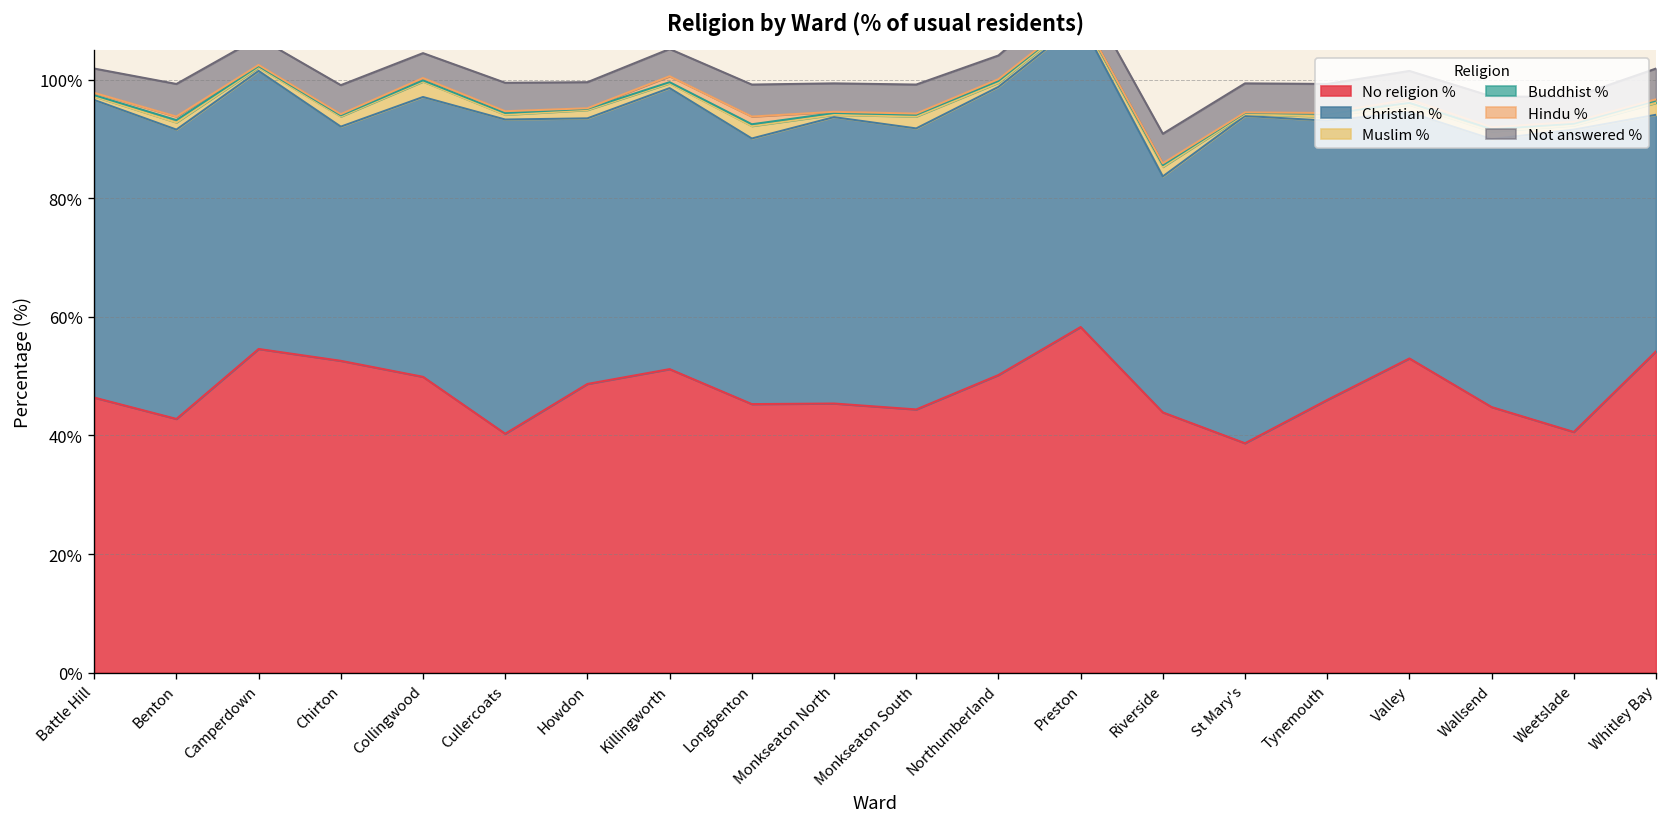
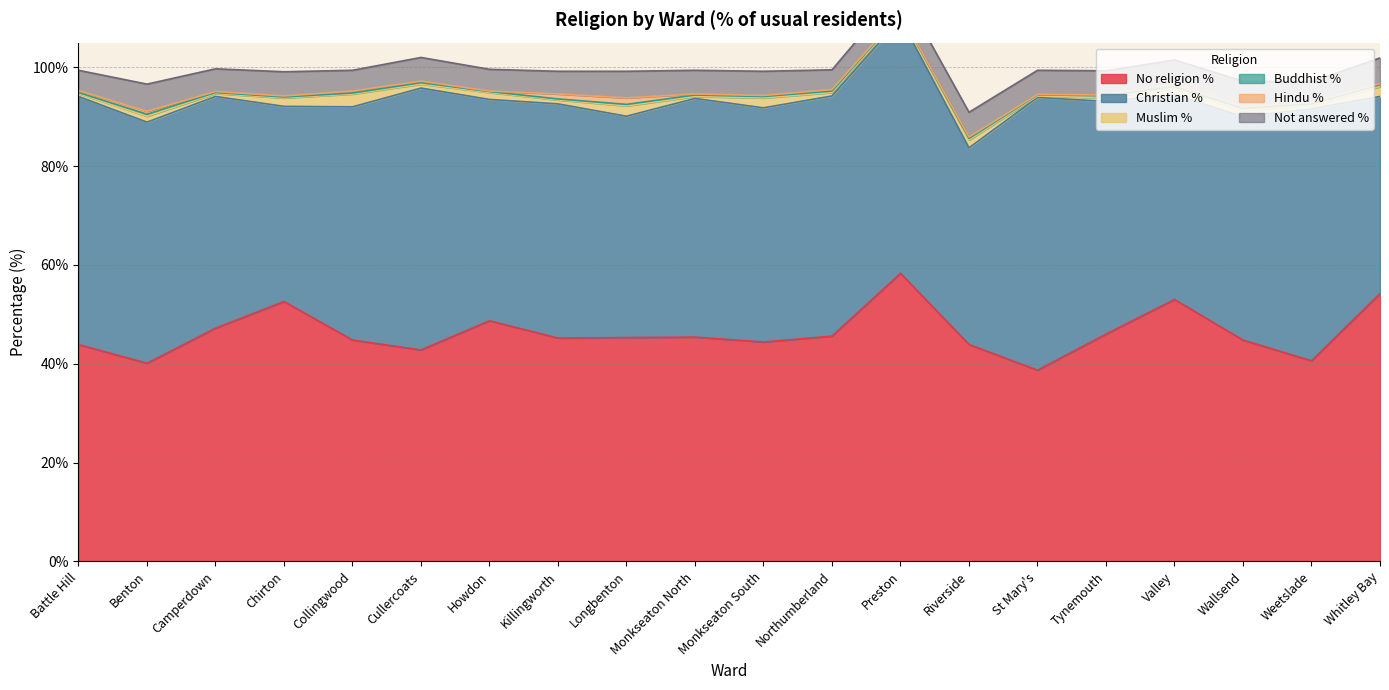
  {
    "No religion %": {
-     "Battle Hill": "46%",
-     "Benton": "43%",
-     "Camperdown": "55%",
+     "Battle Hill": "44%",
+     "Benton": "40%",
+     "Camperdown": "47%",
      "Chirton": "53%",
-     "Collingwood": "50%",
-     "Cullercoats": "40%",
+     "Collingwood": "45%",
+     "Cullercoats": "43%",
      "Howdon": "49%",
-     "Killingworth": "51%",
+     "Killingworth": "45%",
      "Longbenton": "45%",
      "Monkseaton North": "45%",
      "Monkseaton South": "44%",
-     "Northumberland": "50%",
+     "Northumberland": "46%",
      "Preston": "58%",
      "Riverside": "44%",
      "St Mary's": "39%",
      "Tynemouth": "46%",
      "Valley": "53%",
      "Wallsend": "45%",
      "Weetslade": "41%",
      "Whitley Bay": "54%"
    }
  }
